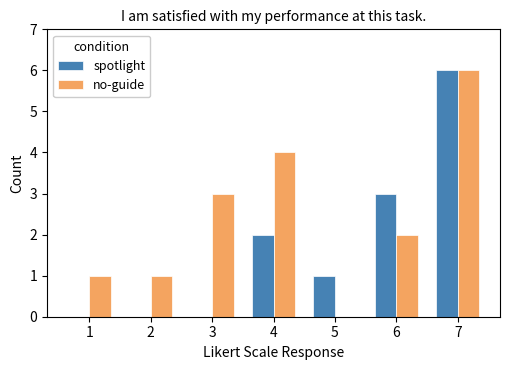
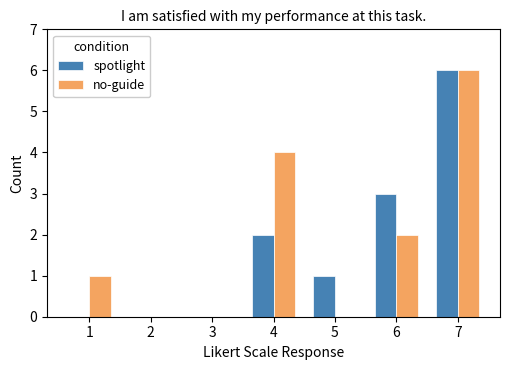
  {
    "spotlight": {
      "1": 0,
      "2": 0,
      "3": 0,
      "4": 2,
      "5": 1,
      "6": 3,
      "7": 6
    },
    "no-guide": {
      "1": 1,
-     "2": 1,
-     "3": 3,
+     "2": 0,
+     "3": 0,
      "4": 4,
      "5": 0,
      "6": 2,
      "7": 6
    }
  }
